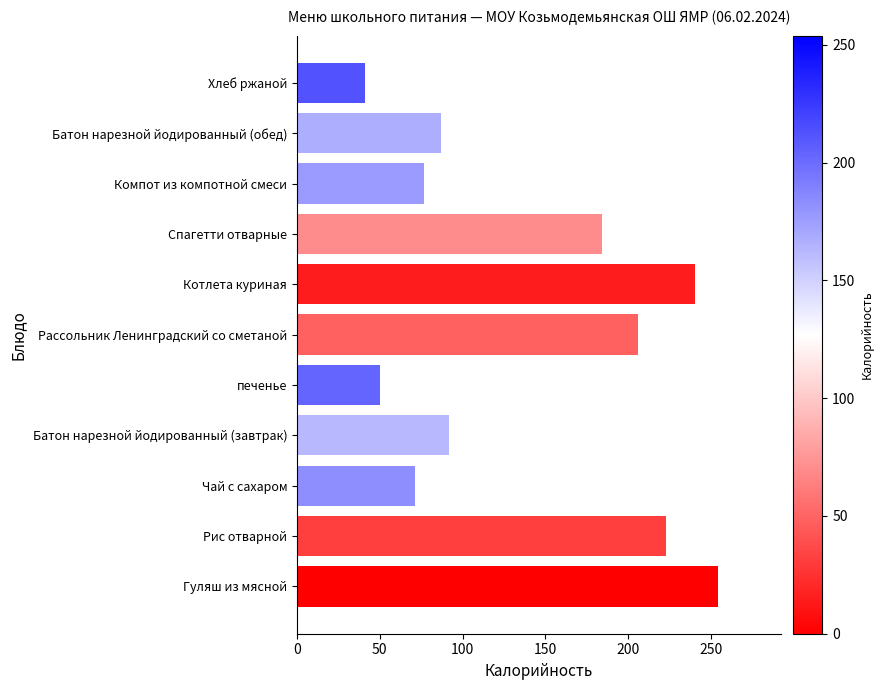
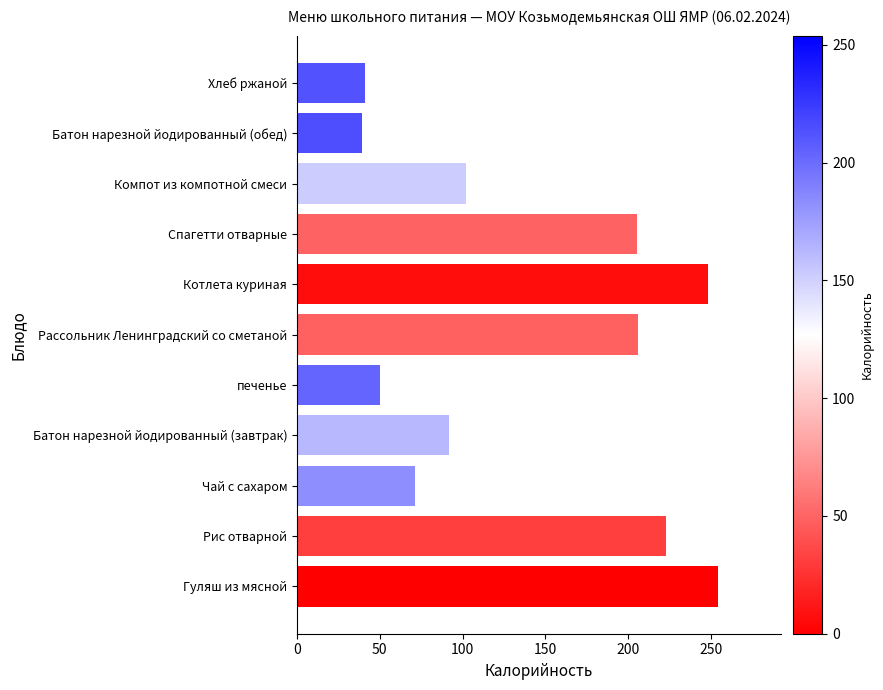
  {
    "Хлеб ржаной": 41,
-   "Батон нарезной йодированный (обед)": 87,
-   "Компот из компотной смеси": 77,
-   "Спагетти отварные": 184,
-   "Котлета куриная": 240,
+   "Батон нарезной йодированный (обед)": 39,
+   "Компот из компотной смеси": 102,
+   "Спагетти отварные": 205,
+   "Котлета куриная": 248,
    "Рассольник Ленинградский со сметаной": 206,
    "печенье": 50,
    "Батон нарезной йодированный (завтрак)": 92,
    "Чай с сахаром": 71,
    "Рис отварной": 223,
    "Гуляш из мясной": 254
  }
